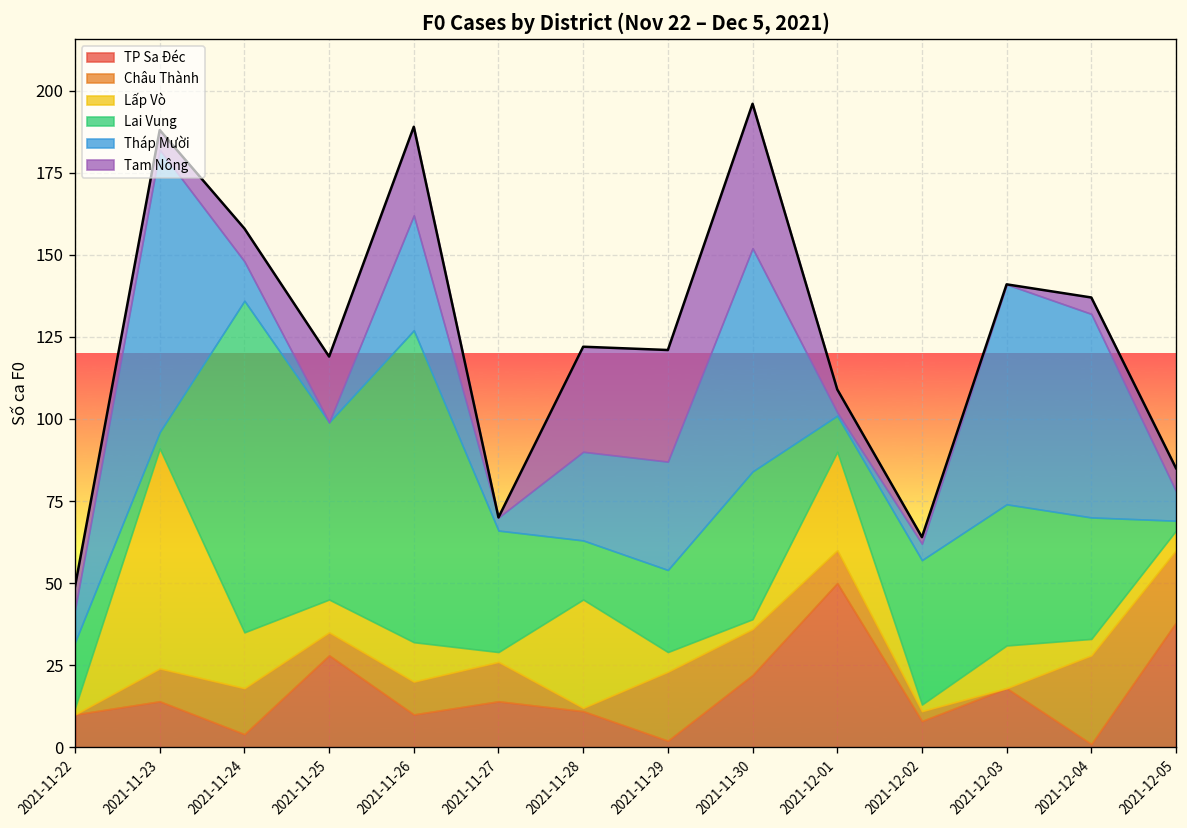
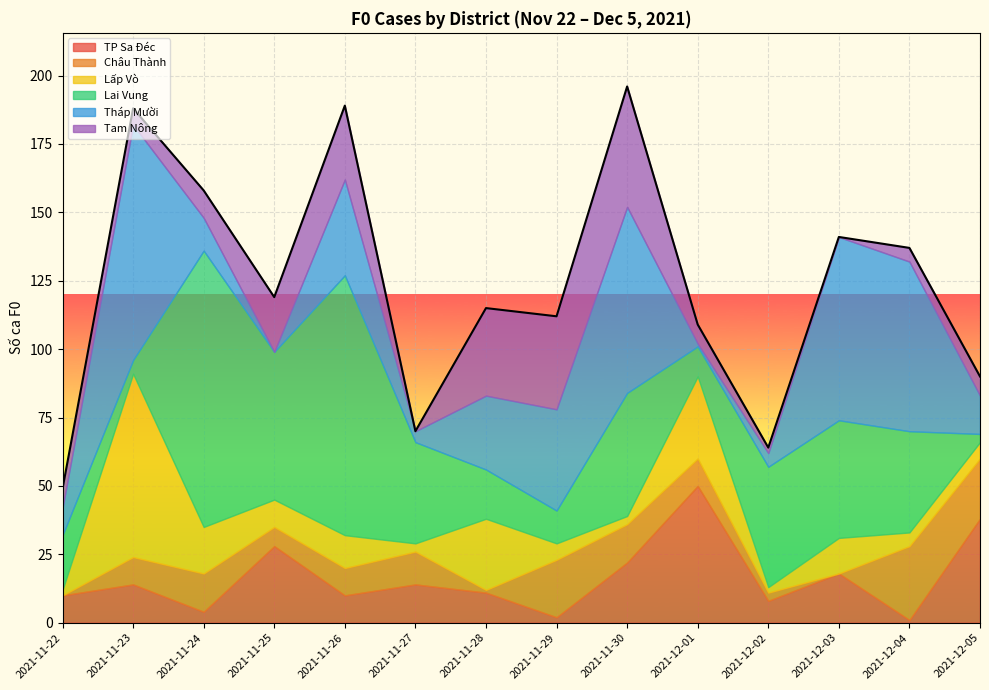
  {
    "Lấp Vò": {
      "2021-11-22": 2,
      "2021-11-23": 67,
      "2021-11-24": 17,
      "2021-11-25": 10,
      "2021-11-26": 12,
      "2021-11-27": 3,
-     "2021-11-28": 33,
+     "2021-11-28": 26,
      "2021-11-29": 6,
      "2021-11-30": 3,
      "2021-12-01": 30,
      "2021-12-02": 2,
      "2021-12-03": 13,
      "2021-12-04": 5,
      "2021-12-05": 6
    },
    "Lai Vung": {
      "2021-11-22": 20,
      "2021-11-23": 5,
      "2021-11-24": 101,
      "2021-11-26": 95,
      "2021-11-27": 37,
      "2021-11-28": 18,
-     "2021-11-29": 25,
+     "2021-11-29": 12,
      "2021-11-30": 45,
      "2021-12-01": 11,
      "2021-12-02": 44,
      "2021-12-03": 43,
      "2021-12-04": 37,
      "2021-12-05": 3
    },
    "Tháp Mười": {
      "2021-11-22": 10,
      "2021-11-24": 12,
      "2021-11-26": 35,
      "2021-11-28": 27,
-     "2021-11-29": 33,
+     "2021-11-29": 37,
      "2021-11-30": 68,
      "2021-12-01": 1,
      "2021-12-02": 5,
      "2021-12-04": 62,
-     "2021-12-05": 9
+     "2021-12-05": 14
    },
    "Tam Nông": {
      "2021-11-22": 7,
      "2021-11-24": 10,
      "2021-11-25": 20,
      "2021-11-26": 27,
      "2021-11-28": 32,
      "2021-11-29": 34,
      "2021-11-30": 44,
      "2021-12-01": 7,
      "2021-12-02": 2,
      "2021-12-04": 5,
      "2021-12-05": 7
    }
  }
